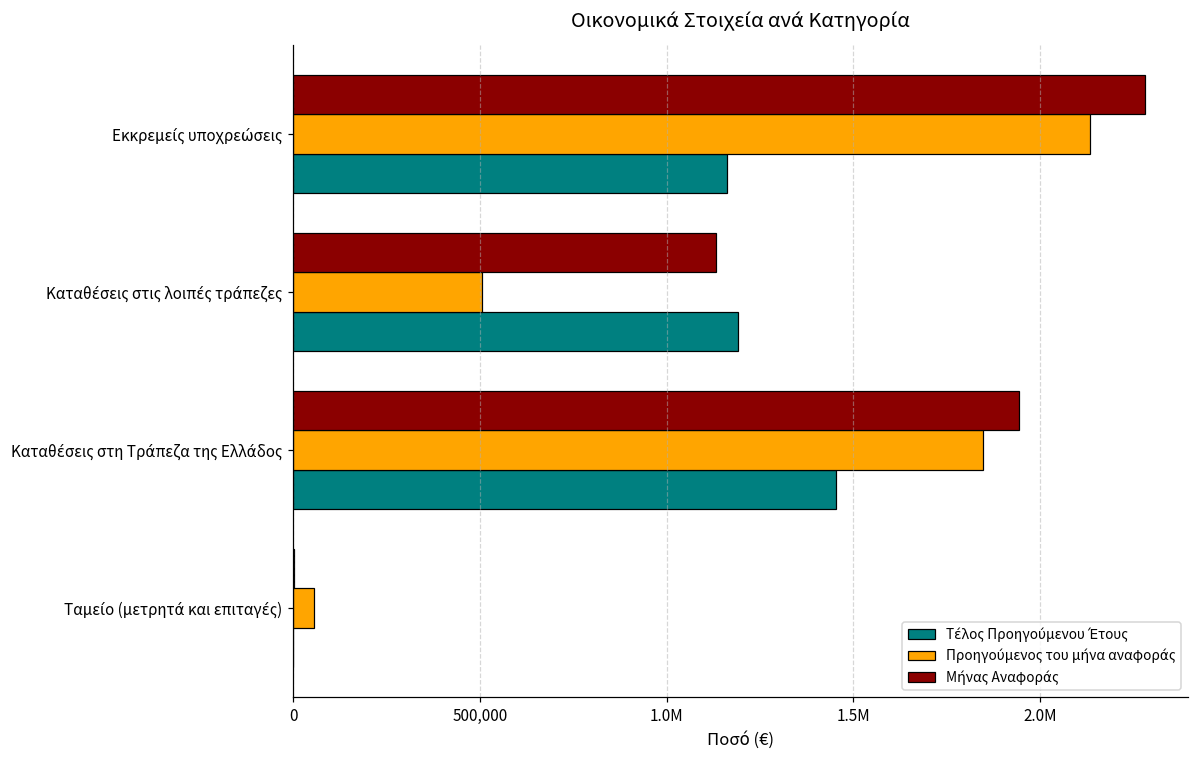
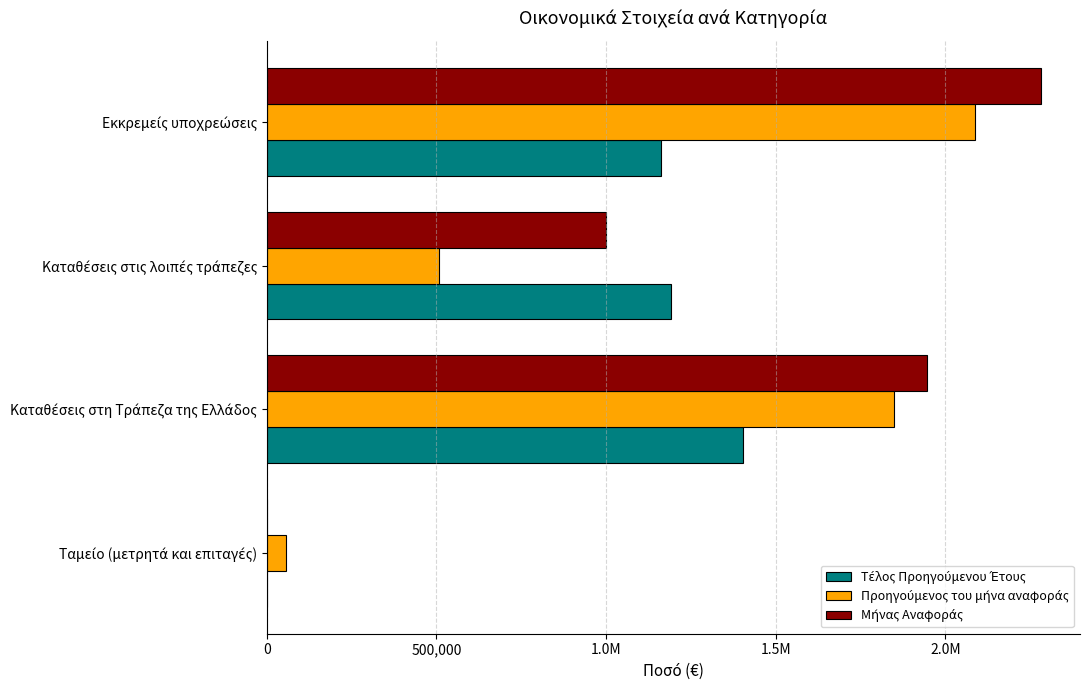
  {
    "Τέλος Προηγούμενου Έτους": {
      "Εκκρεμείς υποχρεώσεις": "1,160,000",
      "Καταθέσεις στις λοιπές τράπεζες": "1,190,000",
-     "Καταθέσεις στη Τράπεζα της Ελλάδος": "1,450,000"
+     "Καταθέσεις στη Τράπεζα της Ελλάδος": "1,400,000"
    },
    "Προηγούμενος του μήνα αναφοράς": {
-     "Εκκρεμείς υποχρεώσεις": "2,130,000",
+     "Εκκρεμείς υποχρεώσεις": "2,090,000",
      "Καταθέσεις στις λοιπές τράπεζες": "510,000",
      "Καταθέσεις στη Τράπεζα της Ελλάδος": "1,850,000",
      "Ταμείο (μετρητά και επιταγές)": "60,000"
    },
    "Μήνας Αναφοράς": {
      "Εκκρεμείς υποχρεώσεις": "2,280,000",
-     "Καταθέσεις στις λοιπές τράπεζες": "1,130,000",
+     "Καταθέσεις στις λοιπές τράπεζες": "1,000,000",
      "Καταθέσεις στη Τράπεζα της Ελλάδος": "1,950,000"
    }
  }
